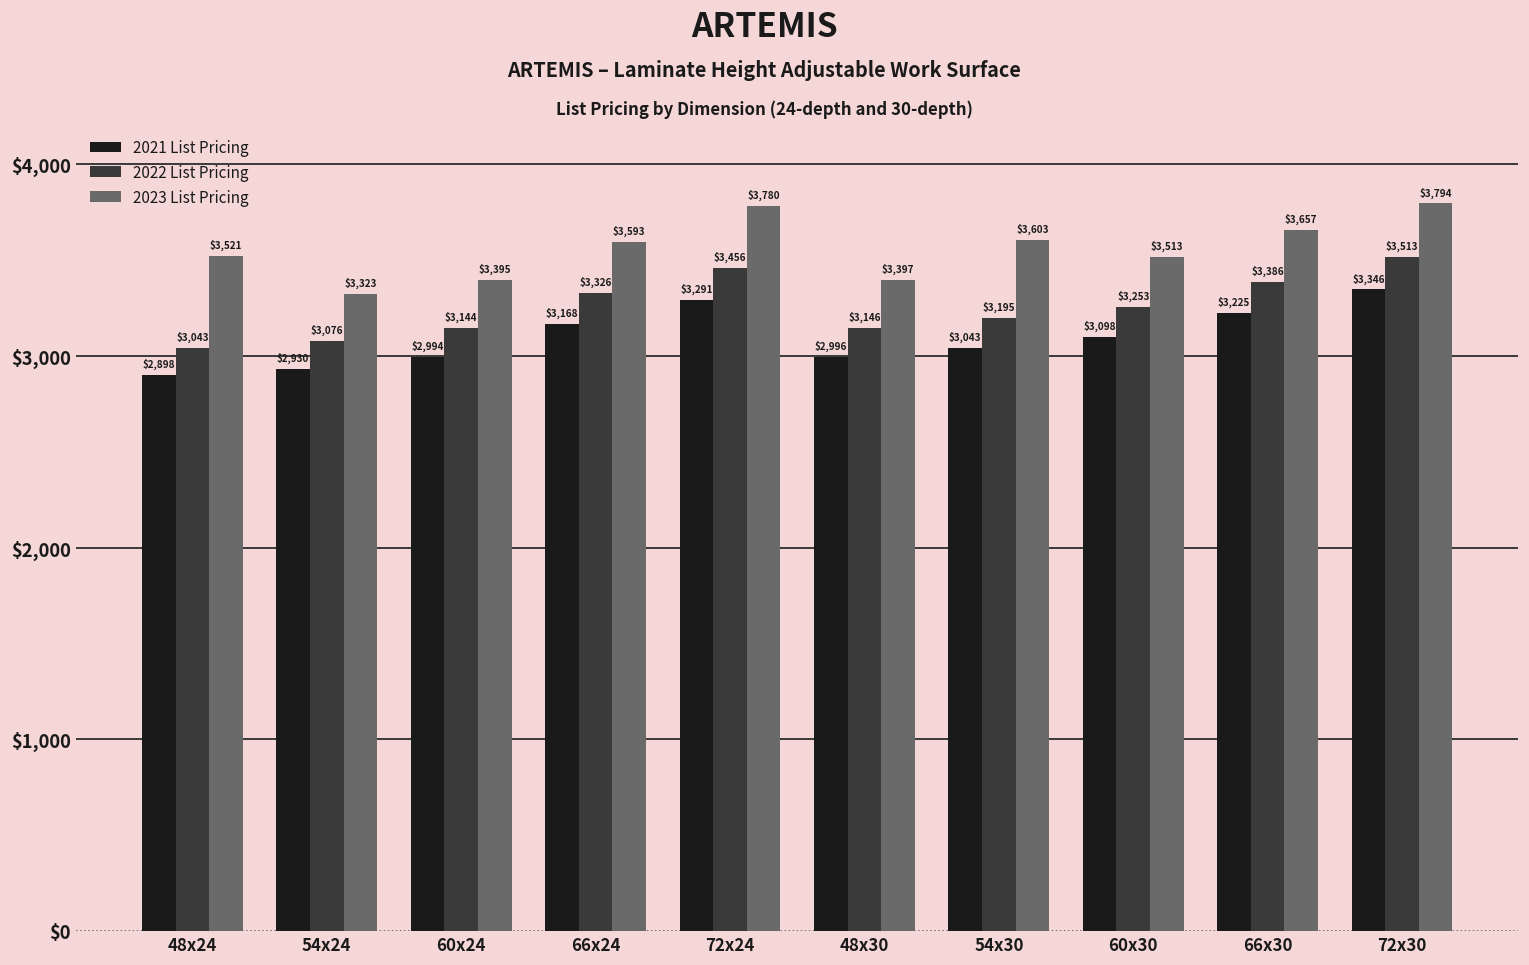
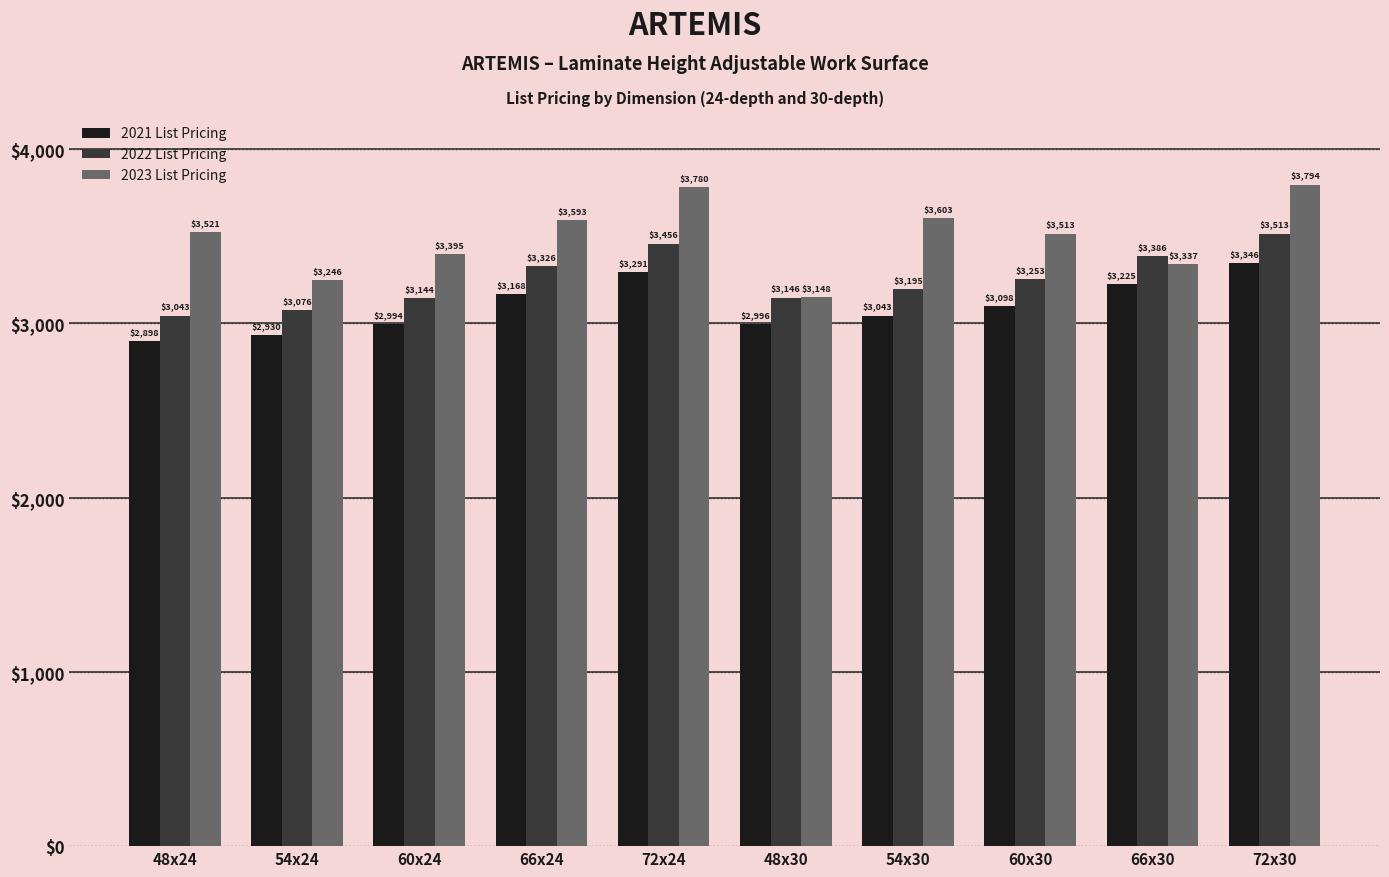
  {
    "2023 List Pricing": {
      "48x24": "$3,521",
-     "54x24": "$3,323",
+     "54x24": "$3,246",
      "60x24": "$3,395",
      "66x24": "$3,593",
      "72x24": "$3,780",
-     "48x30": "$3,397",
+     "48x30": "$3,148",
      "54x30": "$3,603",
      "60x30": "$3,513",
-     "66x30": "$3,657",
+     "66x30": "$3,337",
      "72x30": "$3,794"
    }
  }
